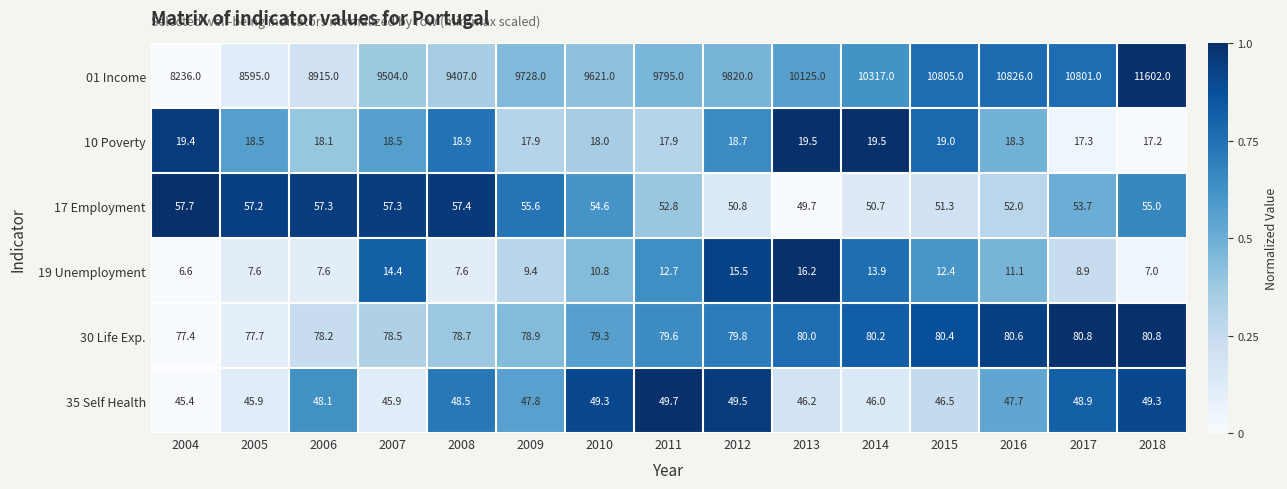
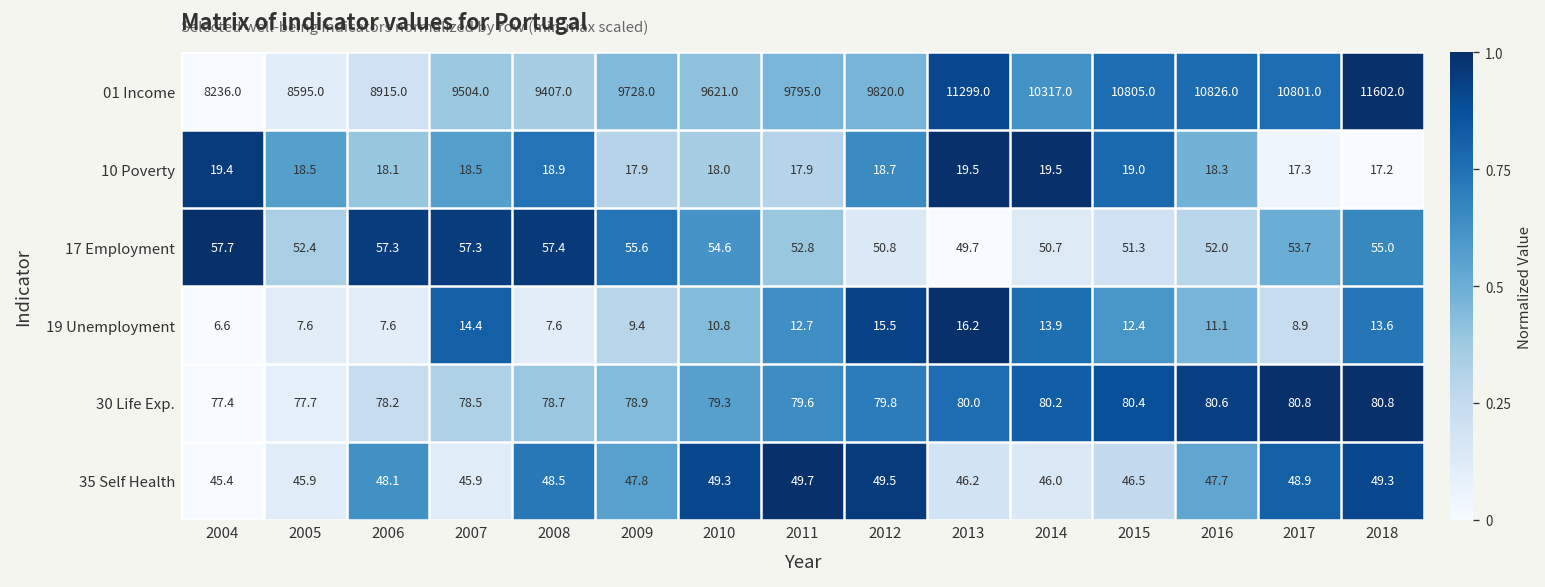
  {
    "01 Income": {
      "2004": 8236.0,
      "2005": 8595.0,
      "2006": 8915.0,
      "2007": 9504.0,
      "2008": 9407.0,
      "2009": 9728.0,
      "2010": 9621.0,
      "2011": 9795.0,
      "2012": 9820.0,
-     "2013": 10125.0,
+     "2013": 11299.0,
      "2014": 10317.0,
      "2015": 10805.0,
      "2016": 10826.0,
      "2017": 10801.0,
      "2018": 11602.0
    },
    "10 Poverty": {
      "2004": 19.4,
      "2005": 18.5,
      "2006": 18.1,
      "2007": 18.5,
      "2008": 18.9,
      "2009": 17.9,
      "2010": 18.0,
      "2011": 17.9,
      "2012": 18.7,
      "2013": 19.5,
      "2014": 19.5,
      "2015": 19.0,
      "2016": 18.3,
      "2017": 17.3,
      "2018": 17.2
    },
    "17 Employment": {
      "2004": 57.7,
-     "2005": 57.2,
+     "2005": 52.4,
      "2006": 57.3,
      "2007": 57.3,
      "2008": 57.4,
      "2009": 55.6,
      "2010": 54.6,
      "2011": 52.8,
      "2012": 50.8,
      "2013": 49.7,
      "2014": 50.7,
      "2015": 51.3,
      "2016": 52.0,
      "2017": 53.7,
      "2018": 55.0
    },
    "19 Unemployment": {
      "2004": 6.6,
      "2005": 7.6,
      "2006": 7.6,
      "2007": 14.4,
      "2008": 7.6,
      "2009": 9.4,
      "2010": 10.8,
      "2011": 12.7,
      "2012": 15.5,
      "2013": 16.2,
      "2014": 13.9,
      "2015": 12.4,
      "2016": 11.1,
      "2017": 8.9,
-     "2018": 7.0
+     "2018": 13.6
    },
    "30 Life Exp.": {
      "2004": 77.4,
      "2005": 77.7,
      "2006": 78.2,
      "2007": 78.5,
      "2008": 78.7,
      "2009": 78.9,
      "2010": 79.3,
      "2011": 79.6,
      "2012": 79.8,
      "2013": 80.0,
      "2014": 80.2,
      "2015": 80.4,
      "2016": 80.6,
      "2017": 80.8,
      "2018": 80.8
    },
    "35 Self Health": {
      "2004": 45.4,
      "2005": 45.9,
      "2006": 48.1,
      "2007": 45.9,
      "2008": 48.5,
      "2009": 47.8,
      "2010": 49.3,
      "2011": 49.7,
      "2012": 49.5,
      "2013": 46.2,
      "2014": 46.0,
      "2015": 46.5,
      "2016": 47.7,
      "2017": 48.9,
      "2018": 49.3
    }
  }
